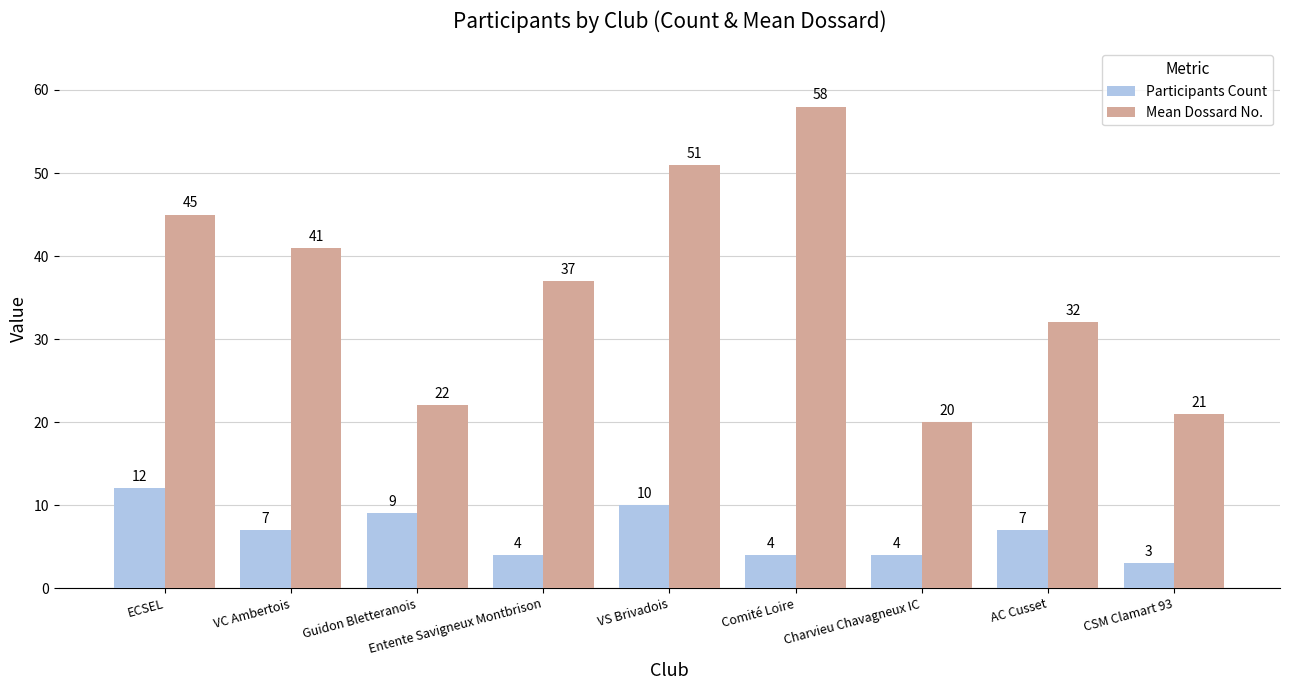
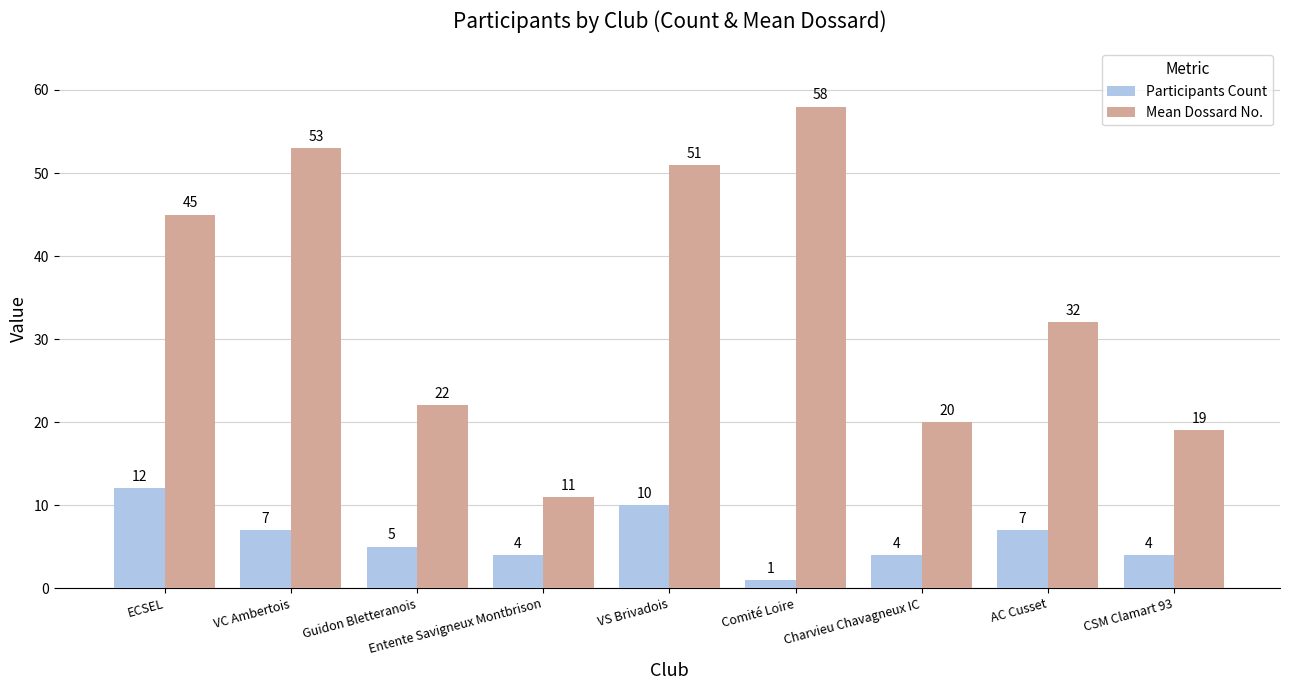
  {
    "Participants Count": {
      "ECSEL": 12,
      "VC Ambertois": 7,
-     "Guidon Bletteranois": 9,
+     "Guidon Bletteranois": 5,
      "Entente Savigneux Montbrison": 4,
      "VS Brivadois": 10,
-     "Comité Loire": 4,
+     "Comité Loire": 1,
      "Charvieu Chavagneux IC": 4,
      "AC Cusset": 7,
-     "CSM Clamart 93": 3
+     "CSM Clamart 93": 4
    },
    "Mean Dossard No.": {
      "ECSEL": 45,
-     "VC Ambertois": 41,
+     "VC Ambertois": 53,
      "Guidon Bletteranois": 22,
-     "Entente Savigneux Montbrison": 37,
+     "Entente Savigneux Montbrison": 11,
      "VS Brivadois": 51,
      "Comité Loire": 58,
      "Charvieu Chavagneux IC": 20,
      "AC Cusset": 32,
-     "CSM Clamart 93": 21
+     "CSM Clamart 93": 19
    }
  }
